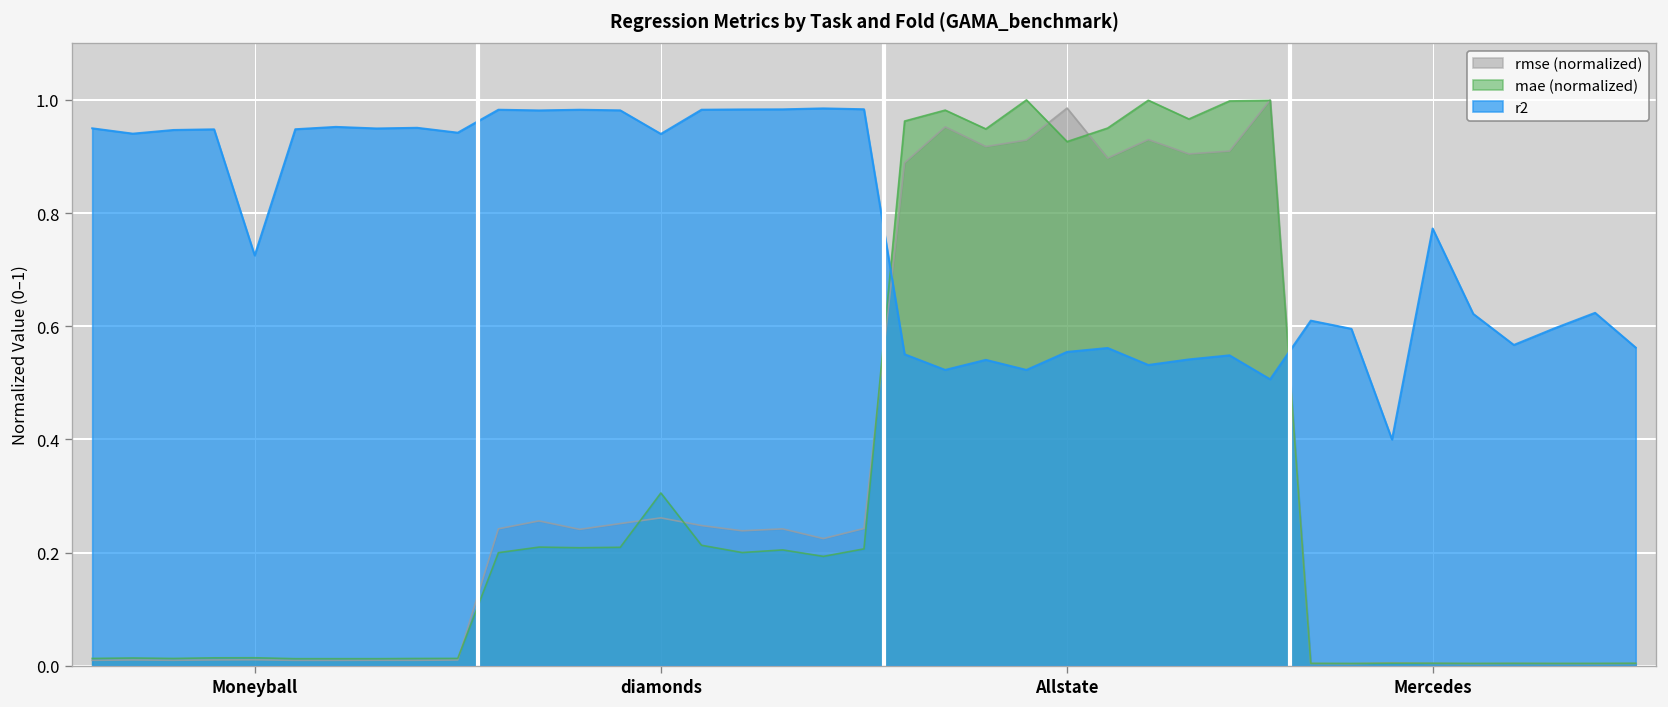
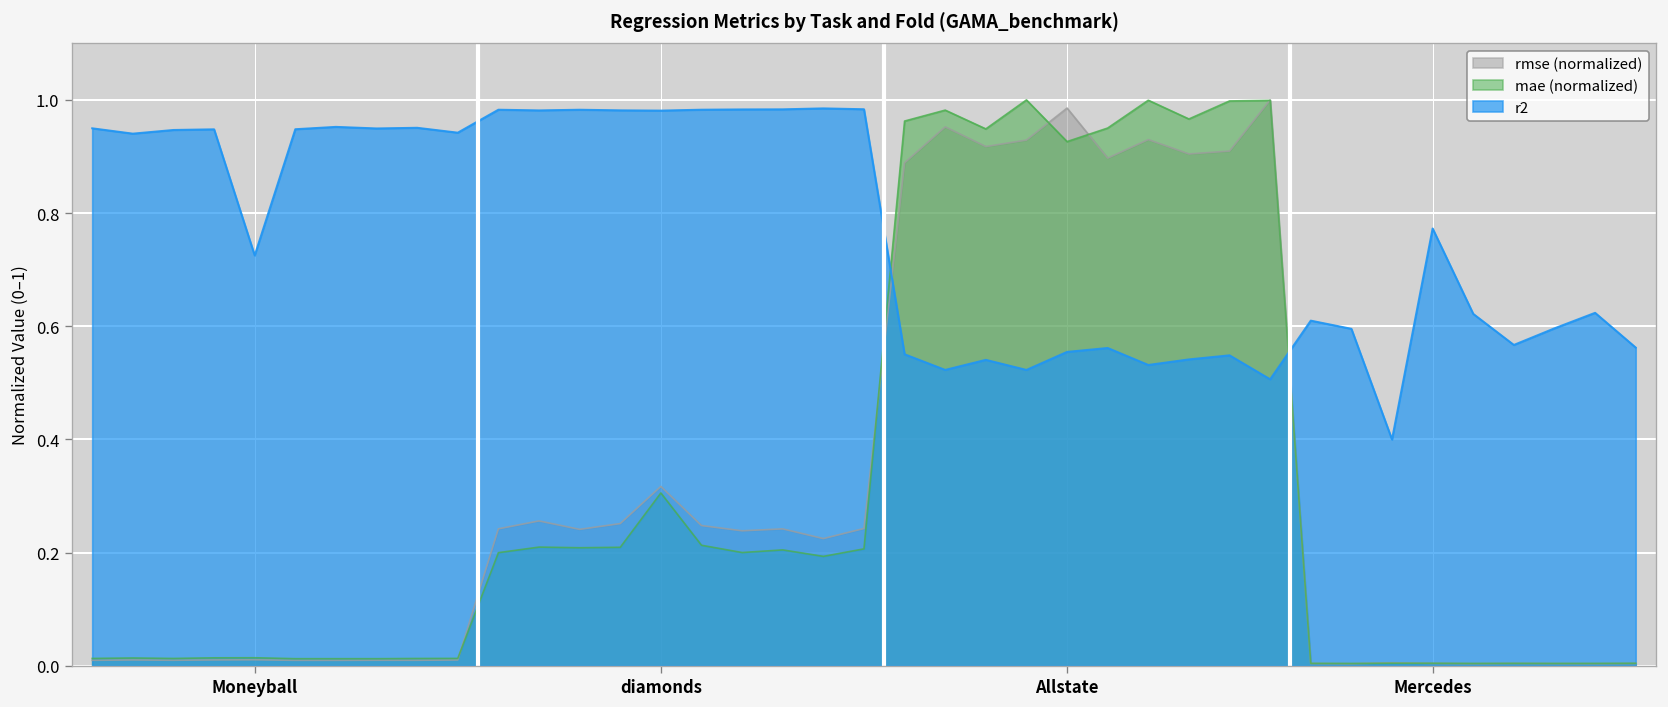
  {
    "rmse (normalized)": {
-     "diamonds": 0.26,
+     "diamonds": 0.32,
      "Allstate": 0.99
    },
    "mae (normalized)": {
      "diamonds": 0.31,
      "Allstate": 0.93
    },
    "r2": {
      "Moneyball": 0.73,
-     "diamonds": 0.94,
+     "diamonds": 0.98,
      "Allstate": 0.55,
      "Mercedes": 0.77
    }
  }
